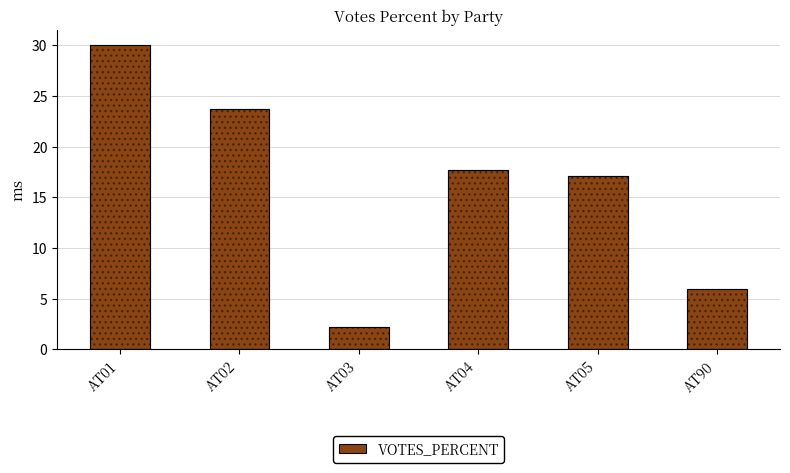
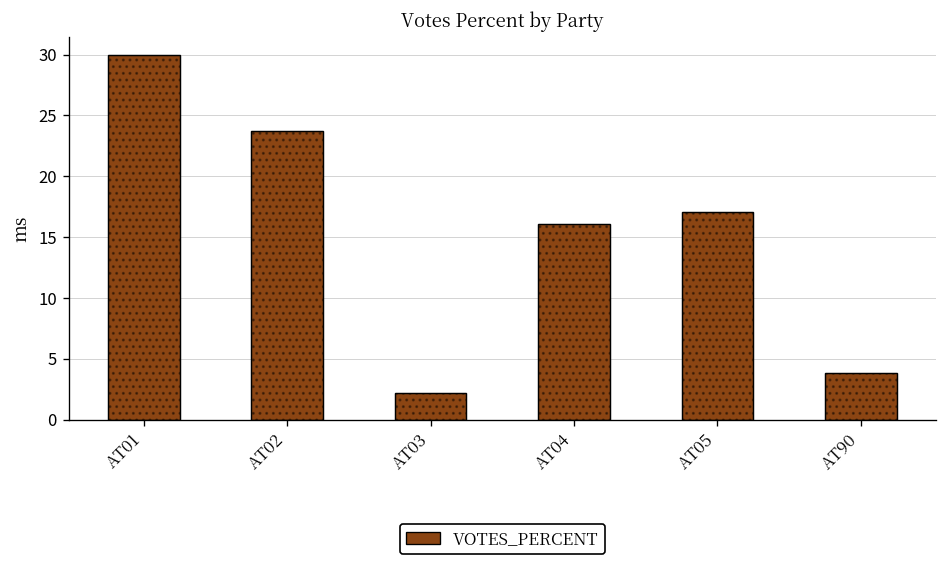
  {
    "AT01": 30.0,
    "AT02": 23.7,
    "AT03": 2.2,
-   "AT04": 17.7,
+   "AT04": 16.1,
    "AT05": 17.1,
-   "AT90": 6.0
+   "AT90": 3.8
  }
